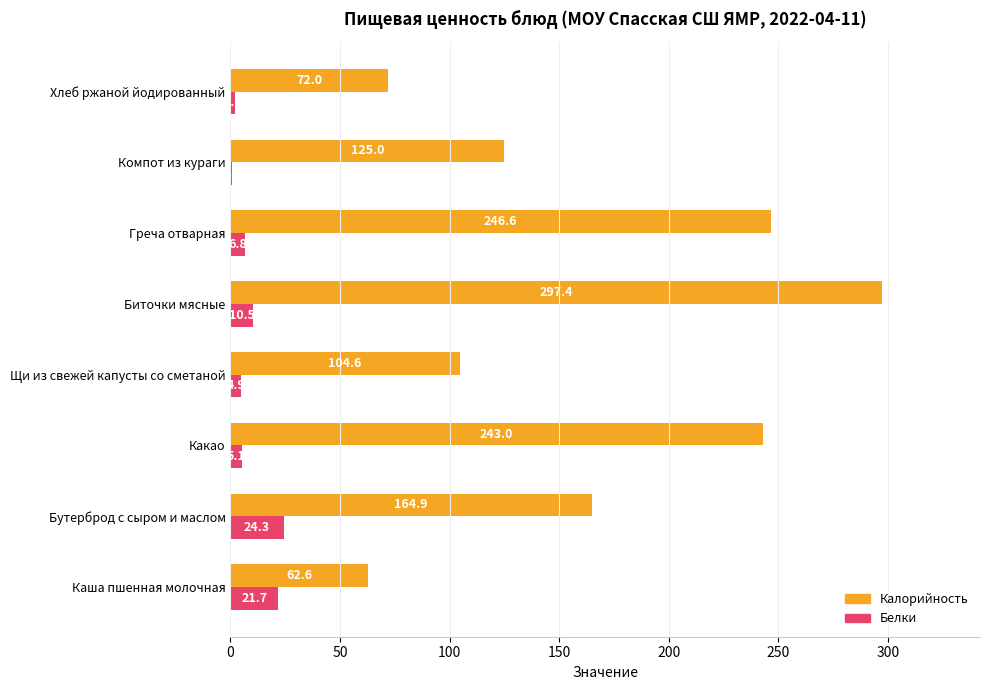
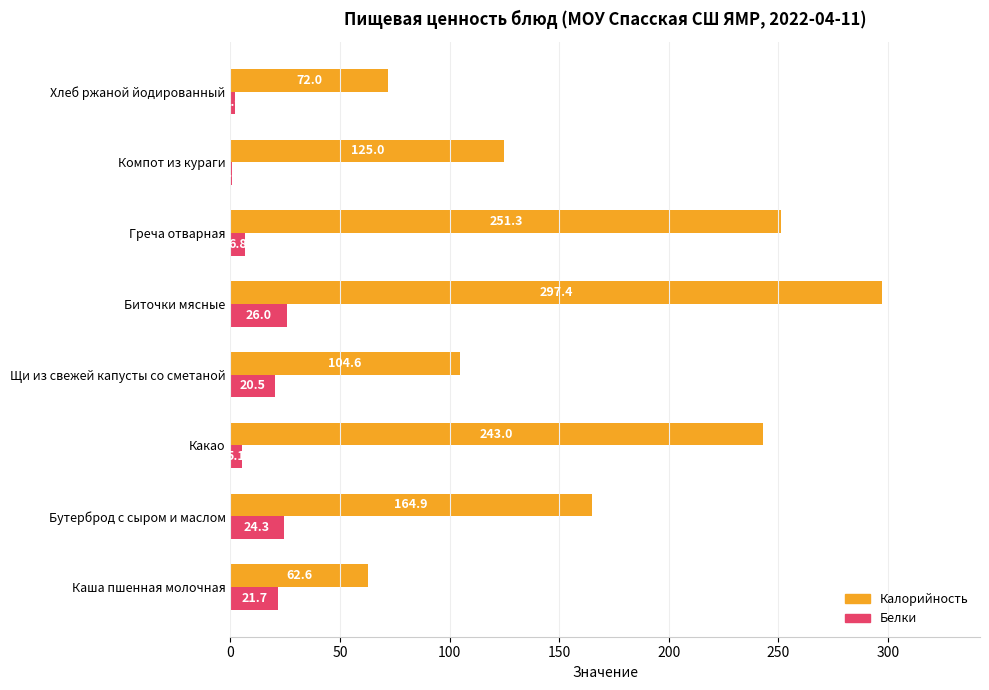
  {
    "Калорийность": {
      "Хлеб ржаной йодированный": 72.0,
      "Компот из кураги": 125.0,
-     "Греча отварная": 246.6,
+     "Греча отварная": 251.3,
      "Биточки мясные": 297.4,
      "Щи из свежей капусты со сметаной": 104.6,
      "Какао": 243.0,
      "Бутерброд с сыром и маслом": 164.9,
      "Каша пшенная молочная": 62.6
    },
    "Белки": {
      "Греча отварная": 6.8,
-     "Биточки мясные": 10.5,
-     "Щи из свежей капусты со сметаной": 5,
+     "Биточки мясные": 26.0,
+     "Щи из свежей капусты со сметаной": 21,
      "Какао": 5.1,
      "Бутерброд с сыром и маслом": 24.3,
      "Каша пшенная молочная": 21.7
    }
  }
